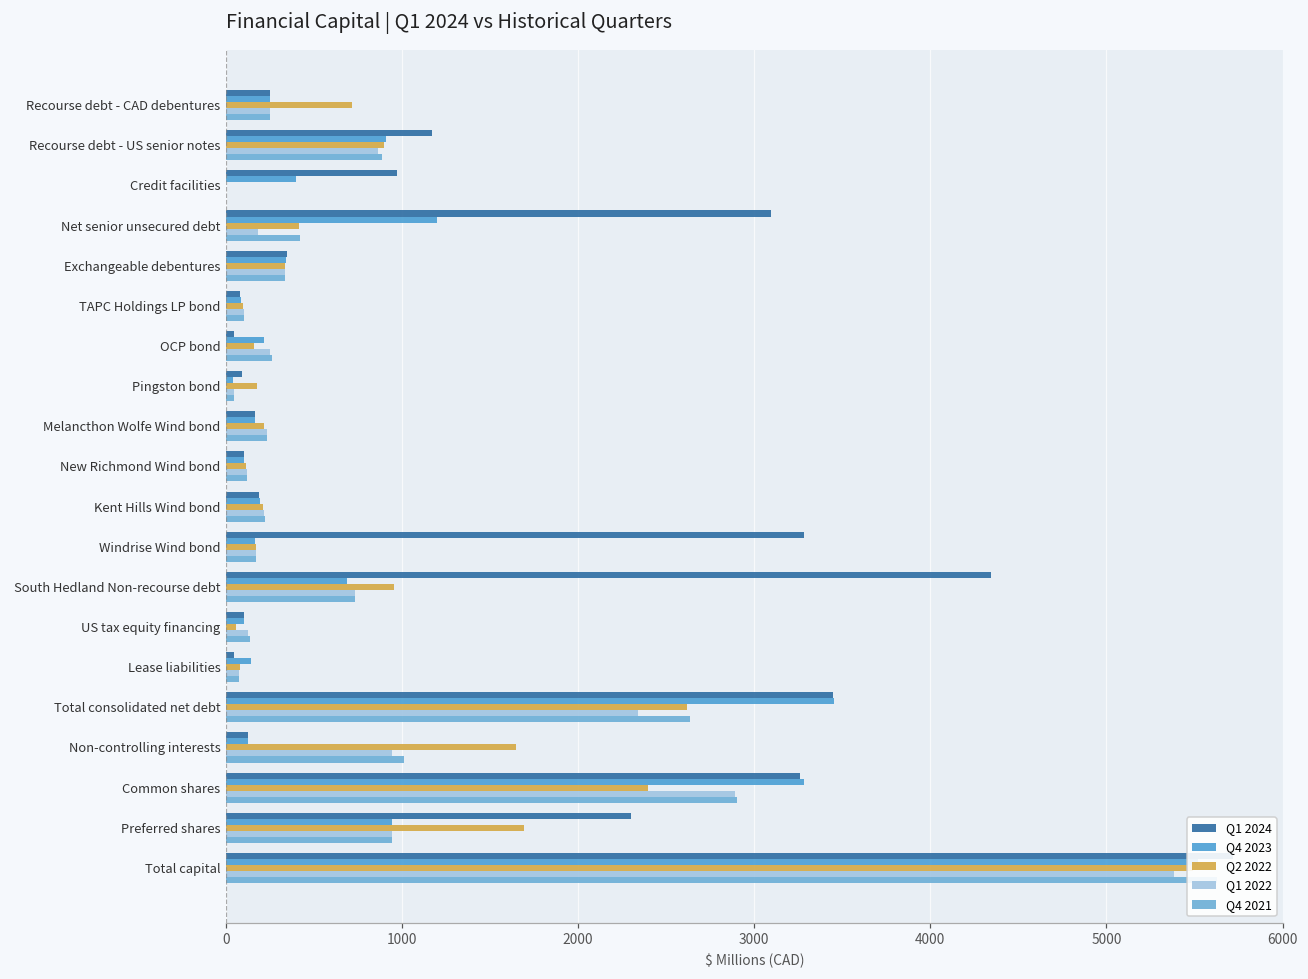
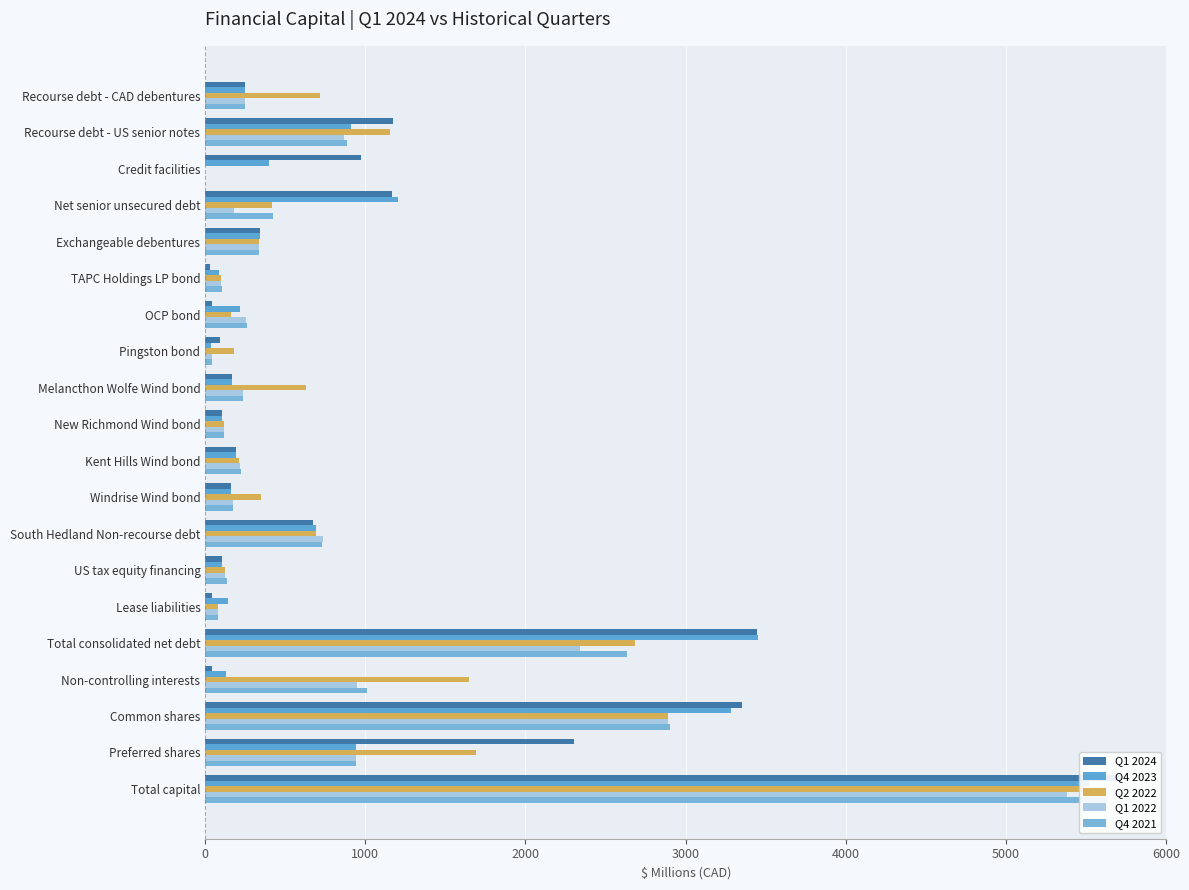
  {
    "Q1 2024": {
      "Recourse debt - CAD debentures": 250,
      "Recourse debt - US senior notes": 1170,
      "Credit facilities": 970,
-     "Net senior unsecured debt": 3100,
+     "Net senior unsecured debt": 1170,
      "Exchangeable debentures": 350,
-     "TAPC Holdings LP bond": 80,
+     "TAPC Holdings LP bond": 30,
      "OCP bond": 40,
      "Pingston bond": 90,
      "Melancthon Wolfe Wind bond": 170,
      "New Richmond Wind bond": 100,
      "Kent Hills Wind bond": 190,
-     "Windrise Wind bond": 3280,
-     "South Hedland Non-recourse debt": 4350,
+     "Windrise Wind bond": 160,
+     "South Hedland Non-recourse debt": 670,
      "US tax equity financing": 100,
      "Lease liabilities": 40,
      "Total consolidated net debt": 3450,
-     "Non-controlling interests": 120,
-     "Common shares": 3260,
+     "Non-controlling interests": 40,
+     "Common shares": 3350,
      "Preferred shares": 2300
    },
    "Q2 2022": {
      "Recourse debt - CAD debentures": 710,
-     "Recourse debt - US senior notes": 900,
+     "Recourse debt - US senior notes": 1150,
      "Credit facilities": 0,
      "Net senior unsecured debt": 420,
      "Exchangeable debentures": 340,
      "TAPC Holdings LP bond": 100,
      "OCP bond": 160,
      "Pingston bond": 180,
-     "Melancthon Wolfe Wind bond": 220,
+     "Melancthon Wolfe Wind bond": 630,
      "New Richmond Wind bond": 120,
      "Kent Hills Wind bond": 210,
-     "Windrise Wind bond": 170,
-     "South Hedland Non-recourse debt": 950,
-     "US tax equity financing": 60,
+     "Windrise Wind bond": 350,
+     "South Hedland Non-recourse debt": 690,
+     "US tax equity financing": 120,
      "Lease liabilities": 80,
-     "Total consolidated net debt": 2620,
+     "Total consolidated net debt": 2680,
      "Non-controlling interests": 1650,
-     "Common shares": 2400,
+     "Common shares": 2890,
      "Preferred shares": 1690
    }
  }
